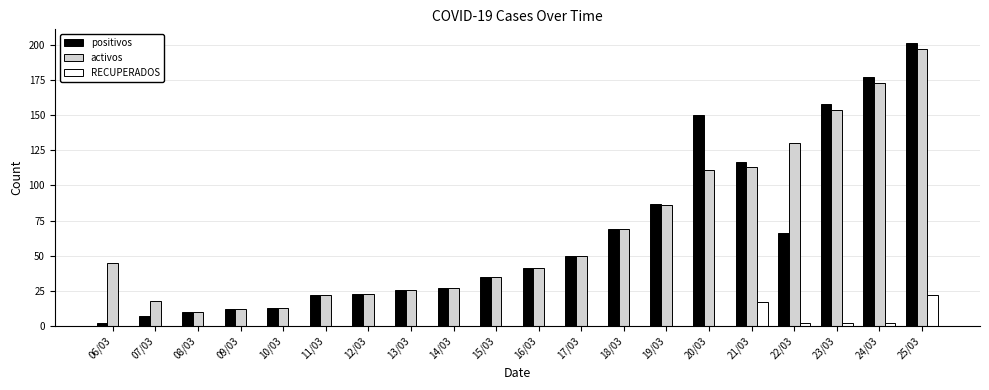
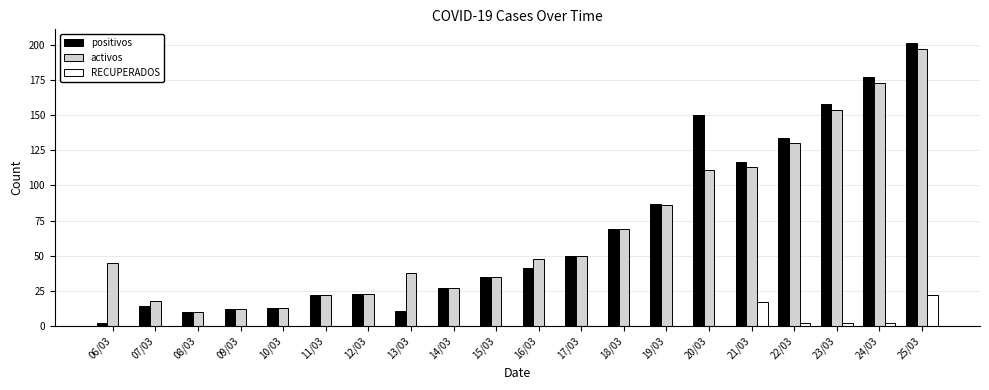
  {
    "positivos": {
      "06/03": 2,
-     "07/03": 7,
+     "07/03": 14,
      "08/03": 10,
      "09/03": 12,
      "10/03": 13,
      "11/03": 22,
      "12/03": 23,
-     "13/03": 26,
+     "13/03": 11,
      "14/03": 27,
      "15/03": 35,
      "16/03": 41,
      "17/03": 50,
      "18/03": 69,
      "19/03": 87,
      "20/03": 150,
      "21/03": 117,
-     "22/03": 66,
+     "22/03": 134,
      "23/03": 158,
      "24/03": 177,
      "25/03": 201
    },
    "activos": {
      "06/03": 45,
      "07/03": 18,
      "08/03": 10,
      "09/03": 12,
      "10/03": 13,
      "11/03": 22,
      "12/03": 23,
-     "13/03": 26,
+     "13/03": 38,
      "14/03": 27,
      "15/03": 35,
-     "16/03": 41,
+     "16/03": 48,
      "17/03": 50,
      "18/03": 69,
      "19/03": 86,
      "20/03": 111,
      "21/03": 113,
      "22/03": 130,
      "23/03": 154,
      "24/03": 173,
      "25/03": 197
    },
    "RECUPERADOS": {
      "06/03": 0,
      "07/03": 0,
      "08/03": 0,
      "09/03": 0,
      "10/03": 0,
      "11/03": 0,
      "12/03": 0,
      "13/03": 0,
      "14/03": 0,
      "15/03": 0,
      "16/03": 0,
      "17/03": 0,
      "18/03": 0,
      "19/03": 0,
      "20/03": 0,
      "21/03": 17,
      "22/03": 2,
      "23/03": 2,
      "24/03": 2,
      "25/03": 22
    }
  }
